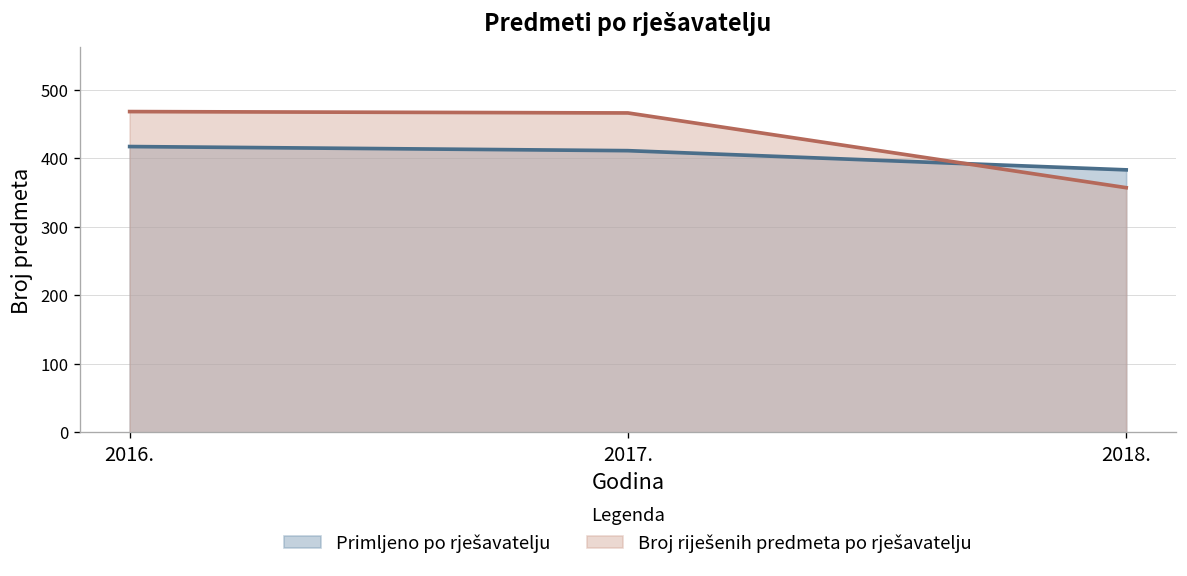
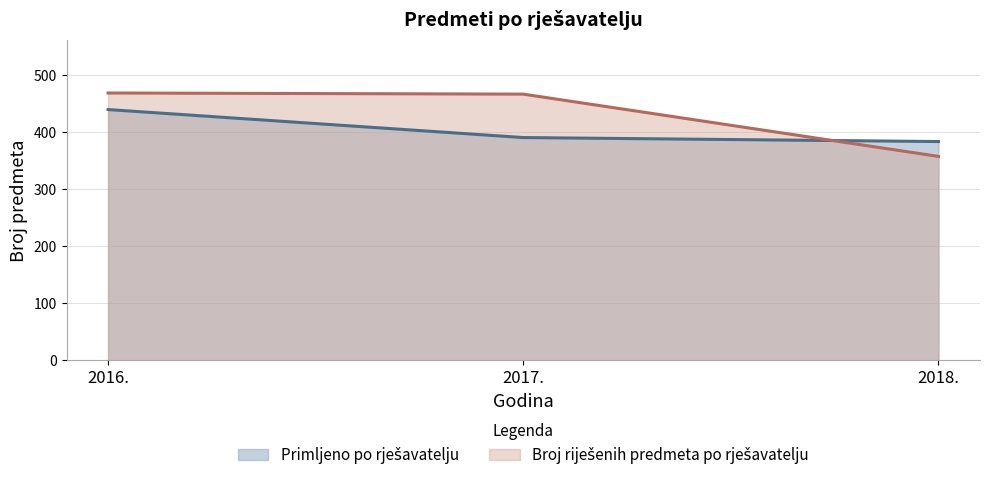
  {
    "Primljeno po rješavatelju": {
-     "2016.": 420,
-     "2017.": 410,
+     "2016.": 440,
+     "2017.": 390,
      "2018.": 380
    },
    "Broj riješenih predmeta po rješavatelju": {
      "2016.": 470,
      "2017.": 470,
      "2018.": 360
    }
  }
